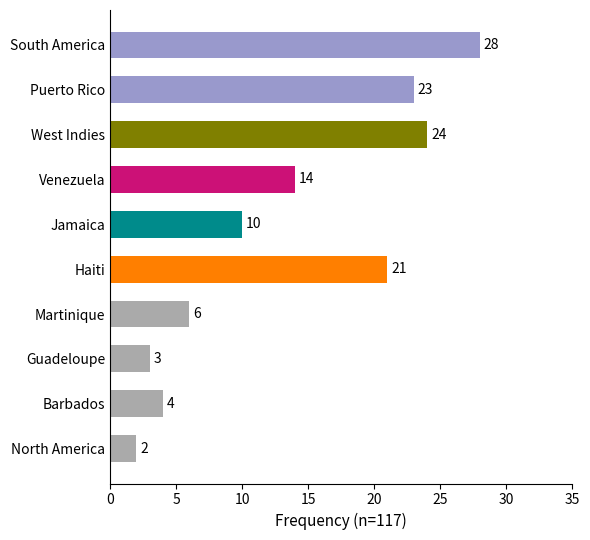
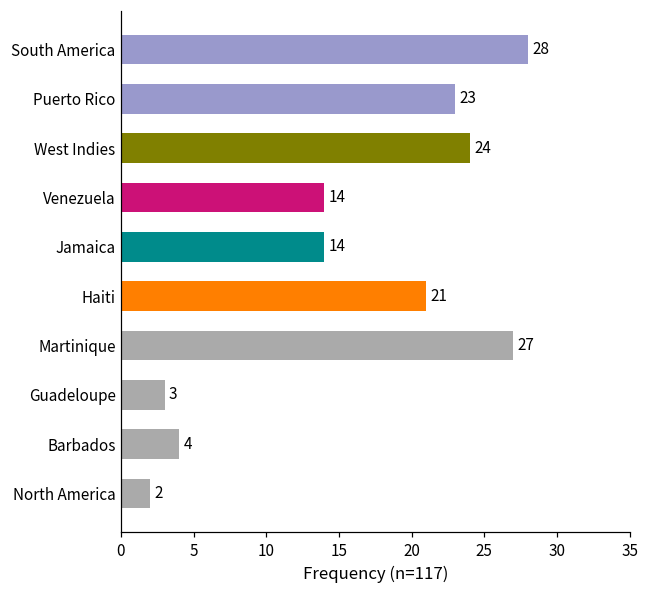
  {
    "South America": 28,
    "Puerto Rico": 23,
    "West Indies": 24,
    "Venezuela": 14,
-   "Jamaica": 10,
+   "Jamaica": 14,
    "Haiti": 21,
-   "Martinique": 6,
+   "Martinique": 27,
    "Guadeloupe": 3,
    "Barbados": 4,
    "North America": 2
  }
